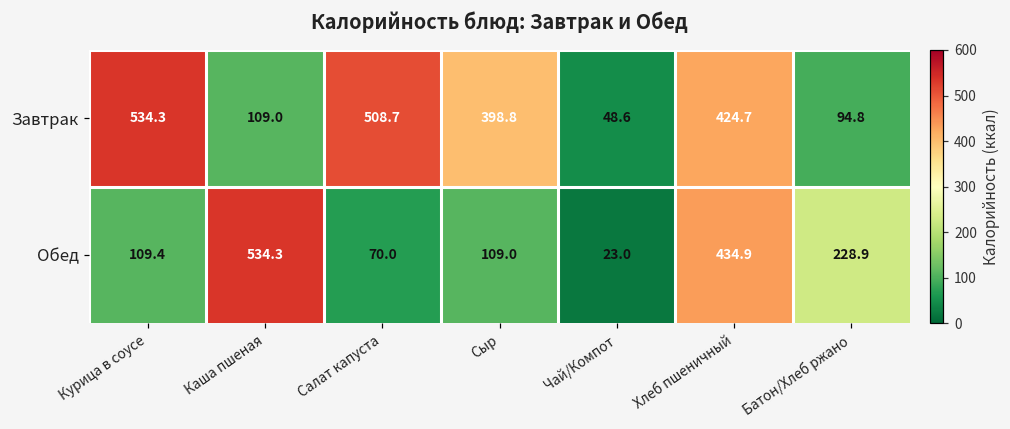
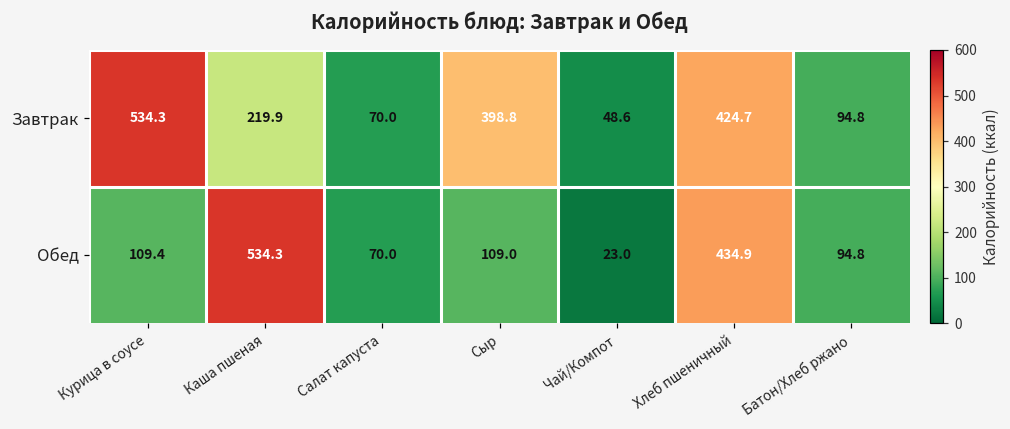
  {
    "Завтрак": {
      "Курица в соусе": 534.3,
-     "Каша пшеная": 109.0,
-     "Салат капуста": 508.7,
+     "Каша пшеная": 219.9,
+     "Салат капуста": 70.0,
      "Сыр": 398.8,
      "Чай/Компот": 48.6,
      "Хлеб пшеничный": 424.7,
      "Батон/Хлеб ржано": 94.8
    },
    "Обед": {
      "Курица в соусе": 109.4,
      "Каша пшеная": 534.3,
      "Салат капуста": 70.0,
      "Сыр": 109.0,
      "Чай/Компот": 23.0,
      "Хлеб пшеничный": 434.9,
-     "Батон/Хлеб ржано": 228.9
+     "Батон/Хлеб ржано": 94.8
    }
  }
